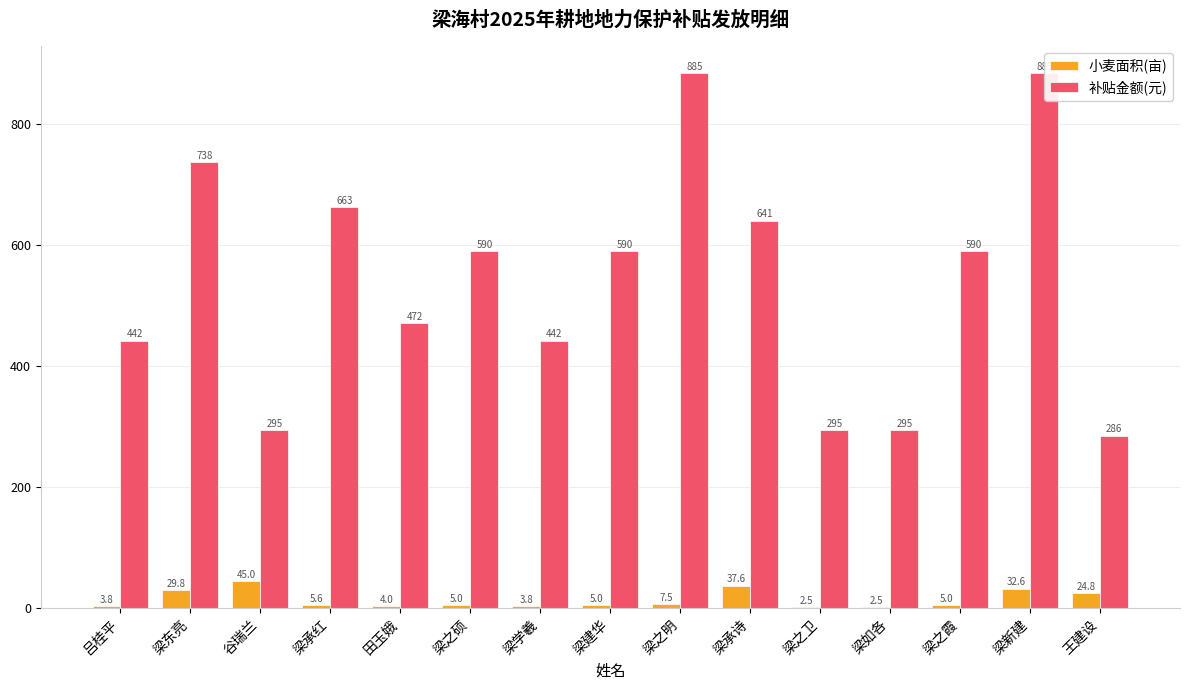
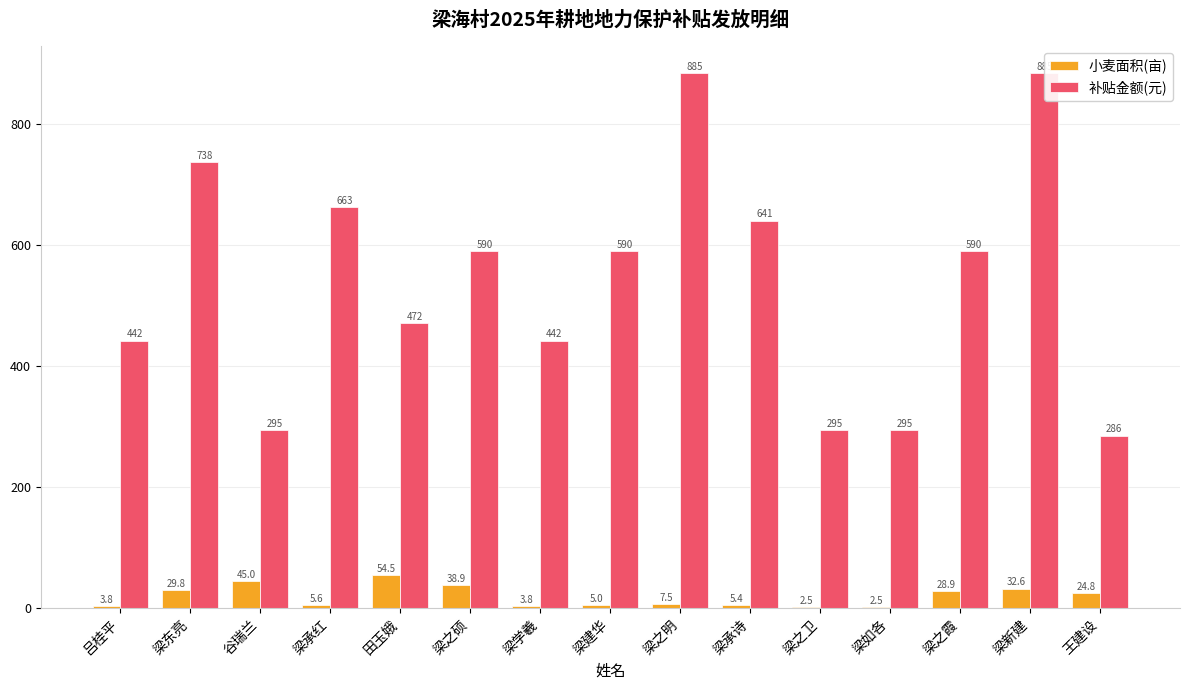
  {
    "小麦面积(亩)": {
      "吕桂平": 3.8,
      "梁东亮": 29.8,
      "谷瑞兰": 45.0,
      "梁承红": 5.6,
-     "田玉娥": 4.0,
-     "梁之硕": 5.0,
+     "田玉娥": 54.5,
+     "梁之硕": 38.9,
      "梁学羲": 3.8,
      "梁建华": 5.0,
      "梁之明": 7.5,
-     "梁承诗": 37.6,
+     "梁承诗": 5.4,
      "梁之卫": 2.5,
      "梁如各": 2.5,
-     "梁之霞": 5.0,
+     "梁之霞": 28.9,
      "梁新建": 32.6,
      "王建设": 24.8
    },
    "补贴金额(元)": {
      "吕桂平": 442,
      "梁东亮": 738,
      "谷瑞兰": 295,
      "梁承红": 663,
      "田玉娥": 472,
      "梁之硕": 590,
      "梁学羲": 442,
      "梁建华": 590,
      "梁之明": 885,
      "梁承诗": 641,
      "梁之卫": 295,
      "梁如各": 295,
      "梁之霞": 590,
      "王建设": 286
    }
  }
